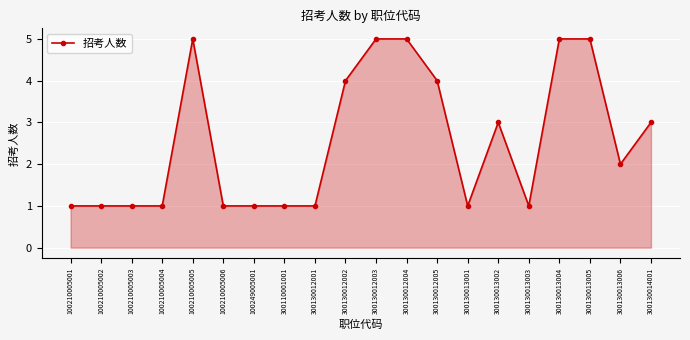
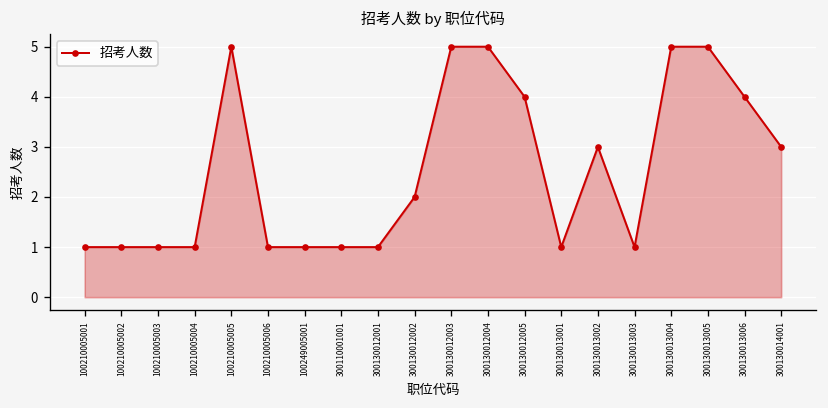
  {
    "100210005001": 1,
    "100210005002": 1,
    "100210005003": 1,
    "100210005004": 1,
    "100210005005": 5,
    "100210005006": 1,
    "100249005001": 1,
    "300110001001": 1,
    "300130012001": 1,
-   "300130012002": 4,
+   "300130012002": 2,
    "300130012003": 5,
    "300130012004": 5,
    "300130012005": 4,
    "300130013001": 1,
    "300130013002": 3,
    "300130013003": 1,
    "300130013004": 5,
    "300130013005": 5,
-   "300130013006": 2,
+   "300130013006": 4,
    "300130014001": 3
  }
